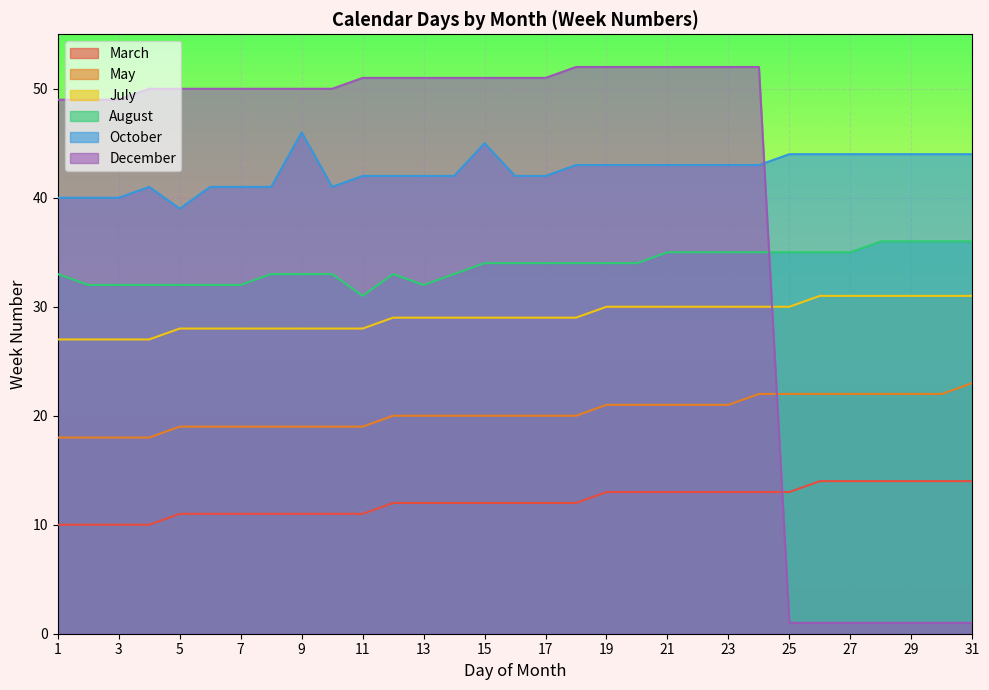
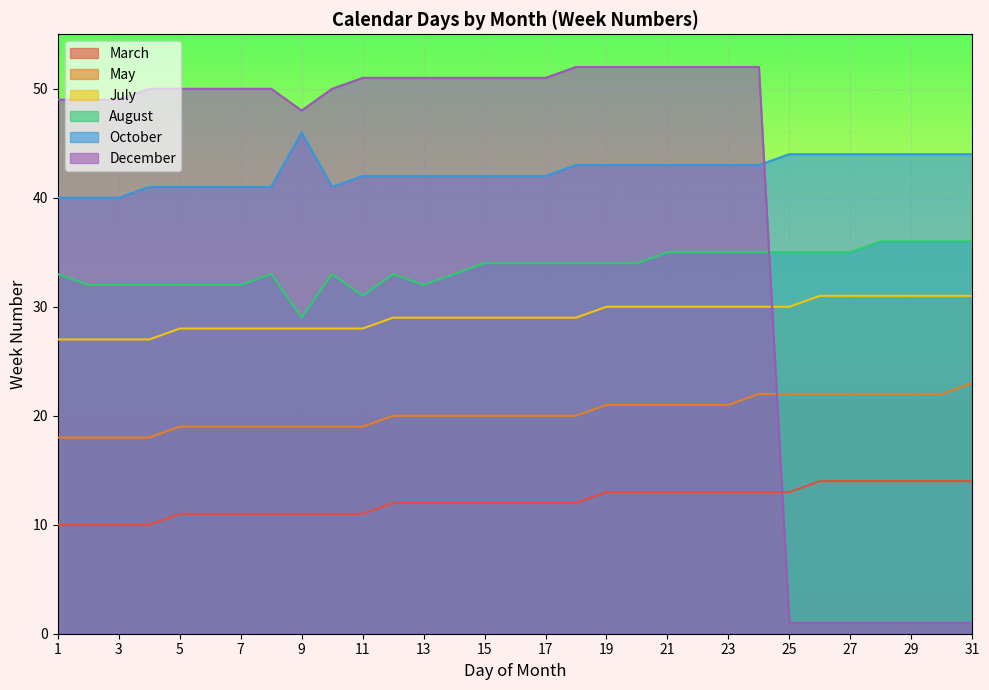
  {
    "July": {
      "1": 27,
      "3": 27,
      "5": 28,
      "7": 28,
      "9": 28,
      "11": 28,
      "13": 29,
      "15": 29,
      "17": 29,
      "19": 30,
      "21": 30,
      "23": 30,
      "25": 30,
      "27": 31,
      "29": 31,
      "31": 31
    },
    "August": {
      "1": 33,
      "3": 32,
      "5": 32,
      "7": 32,
-     "9": 33,
+     "9": 29,
      "11": 31,
      "13": 32,
      "15": 34,
      "17": 34,
      "19": 34,
      "21": 35,
      "23": 35,
      "25": 35,
      "27": 35,
      "29": 36,
      "31": 36
    },
    "October": {
      "1": 40,
      "3": 40,
-     "5": 39,
+     "5": 41,
      "7": 41,
      "9": 46,
      "11": 42,
      "13": 42,
-     "15": 45,
+     "15": 42,
      "17": 42,
      "19": 43,
      "21": 43,
      "23": 43,
      "25": 44,
      "27": 44,
      "29": 44,
      "31": 44
    },
    "December": {
      "1": 49,
      "7": 50,
-     "9": 50,
+     "9": 48,
      "11": 51,
      "13": 51,
      "15": 51,
      "17": 51,
      "19": 52,
      "21": 52,
      "23": 52,
      "25": 1,
      "27": 1,
      "29": 1,
      "31": 1
    }
  }
